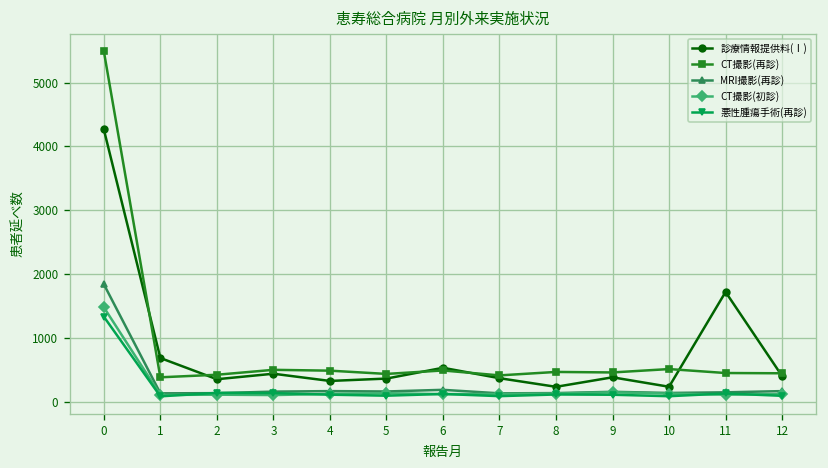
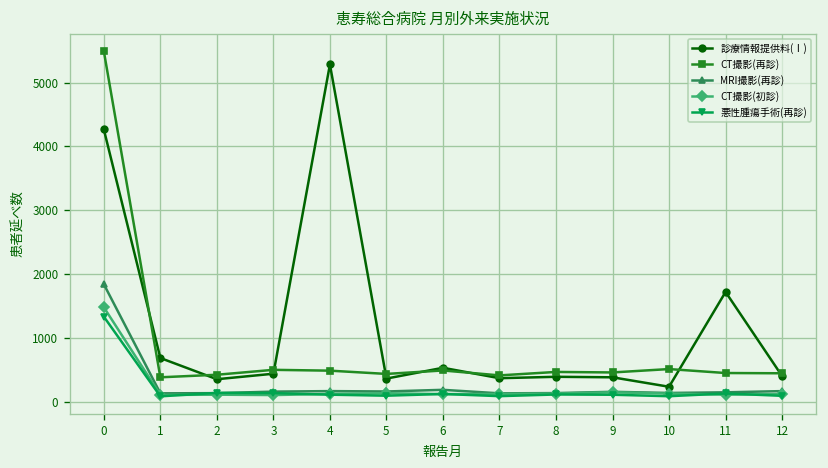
  {
    "診療情報提供料(Ⅰ)": {
      "0": 4300,
      "1": 700,
      "2": 400,
      "3": 400,
-     "4": 300,
+     "4": 5300,
      "5": 400,
-     "8": 200,
+     "8": 400,
      "9": 400,
      "10": 200,
      "11": 1700
    }
  }
